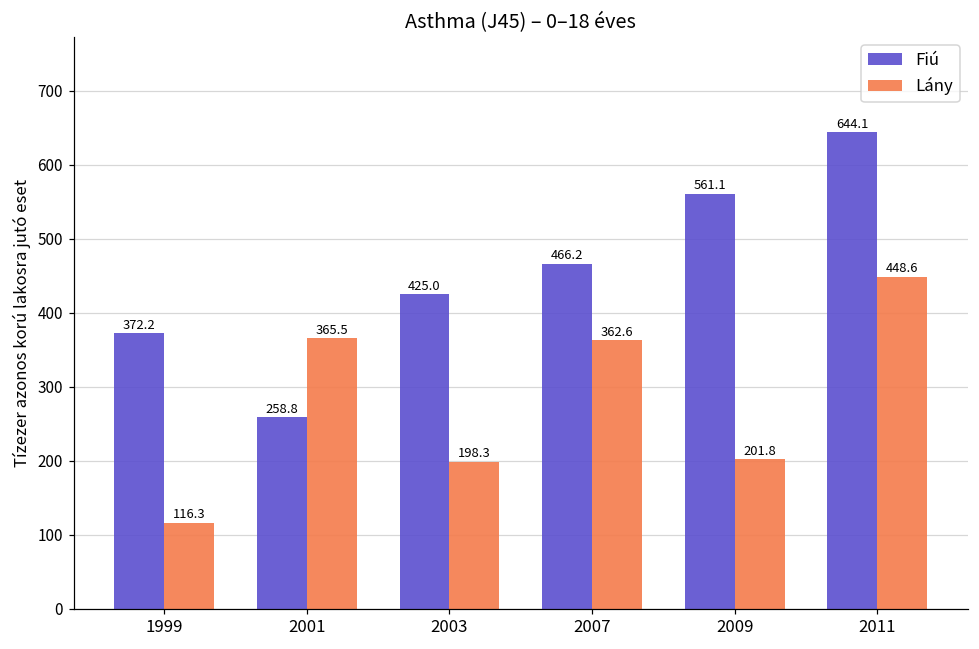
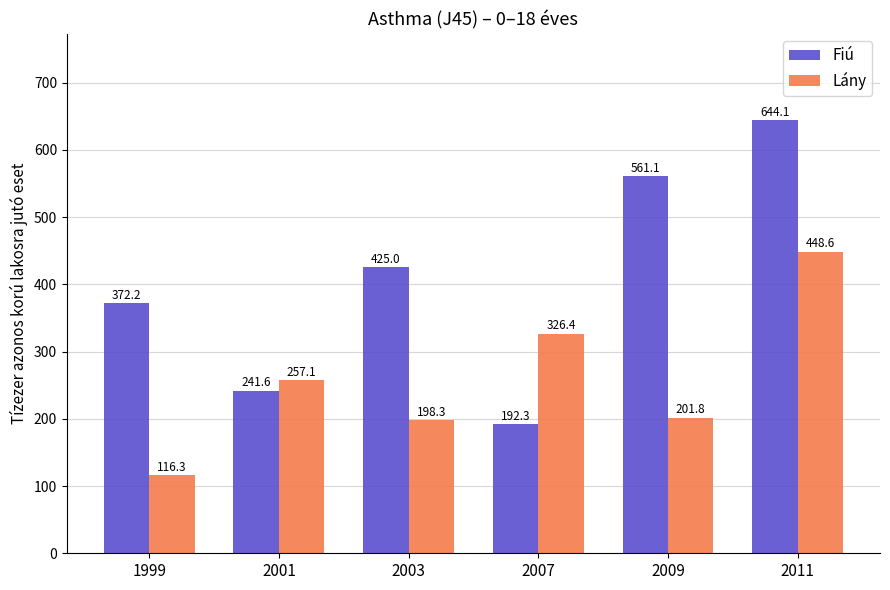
  {
    "Fiú": {
      "1999": 372.2,
-     "2001": 258.8,
+     "2001": 241.6,
      "2003": 425.0,
-     "2007": 466.2,
+     "2007": 192.3,
      "2009": 561.1,
      "2011": 644.1
    },
    "Lány": {
      "1999": 116.3,
-     "2001": 365.5,
+     "2001": 257.1,
      "2003": 198.3,
-     "2007": 362.6,
+     "2007": 326.4,
      "2009": 201.8,
      "2011": 448.6
    }
  }
